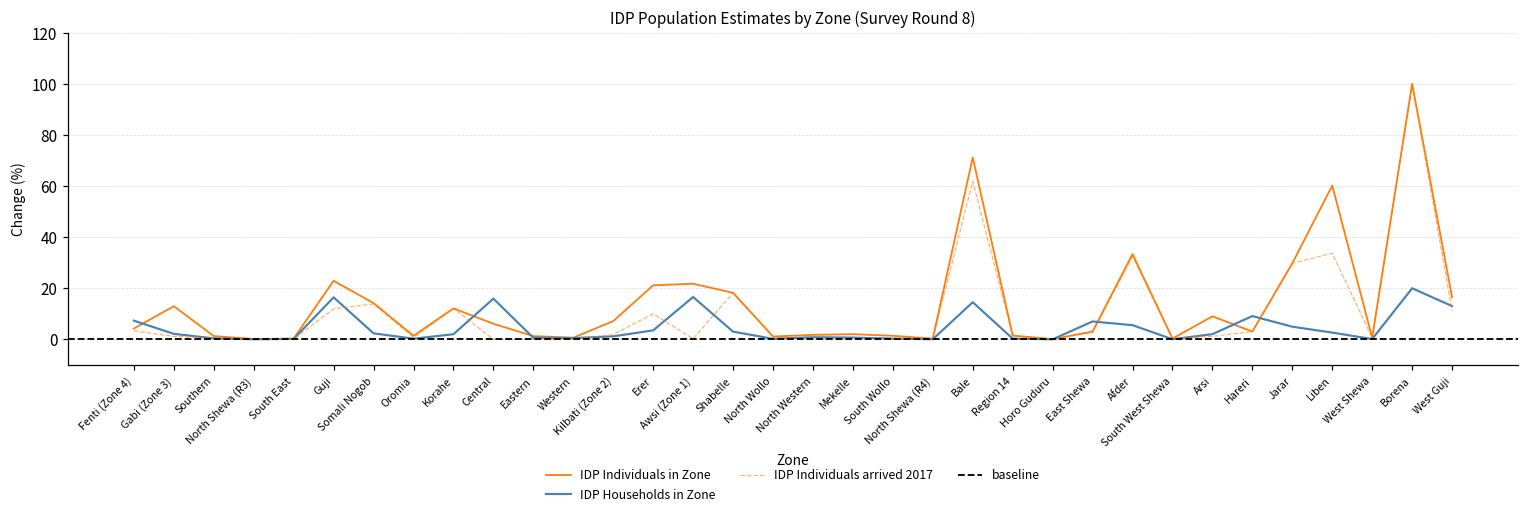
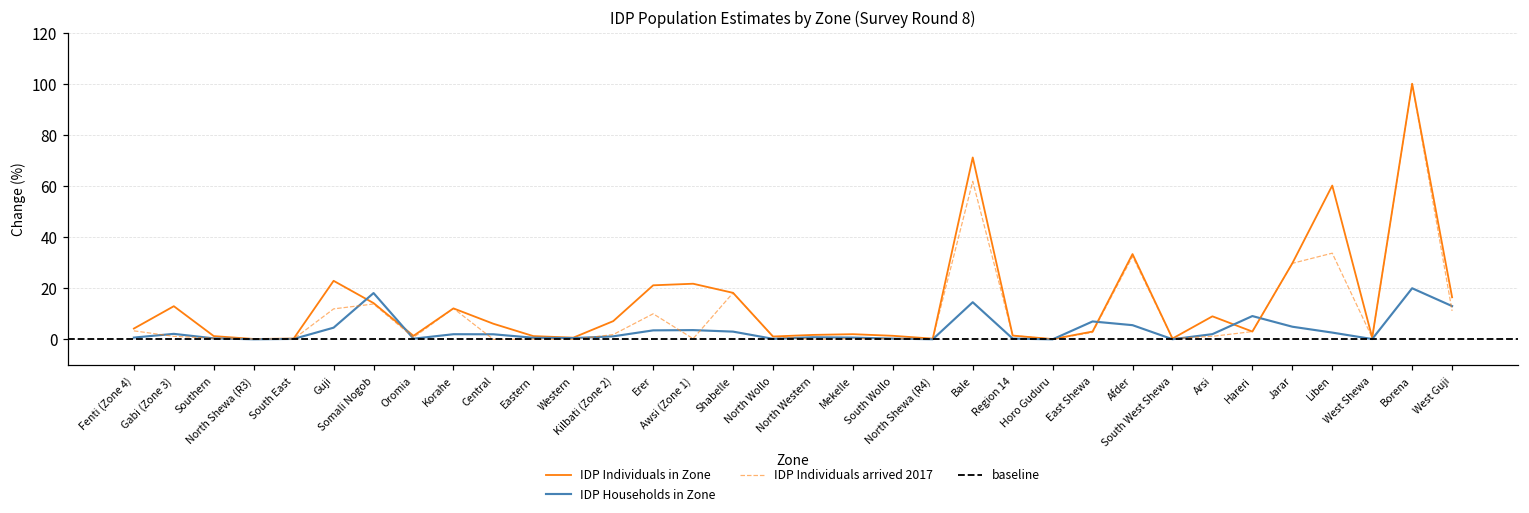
  {
    "IDP Households in Zone": {
-     "Fenti (Zone 4)": 7,
-     "Guji": 16,
-     "Somali Nogob": 2,
+     "Fenti (Zone 4)": 1,
+     "Guji": 5,
+     "Somali Nogob": 18,
      "Korahe": 2,
-     "Central": 16,
+     "Central": 2,
      "Erer": 4,
-     "Awsi (Zone 1)": 17,
+     "Awsi (Zone 1)": 4,
      "Shabelle": 3,
      "Bale": 15,
      "Region 14": 0,
      "East Shewa": 7,
      "Afder": 6,
      "Hareri": 9,
      "Jarar": 5,
      "Liben": 3,
      "Borena": 20,
      "West Guji": 13
    }
  }
